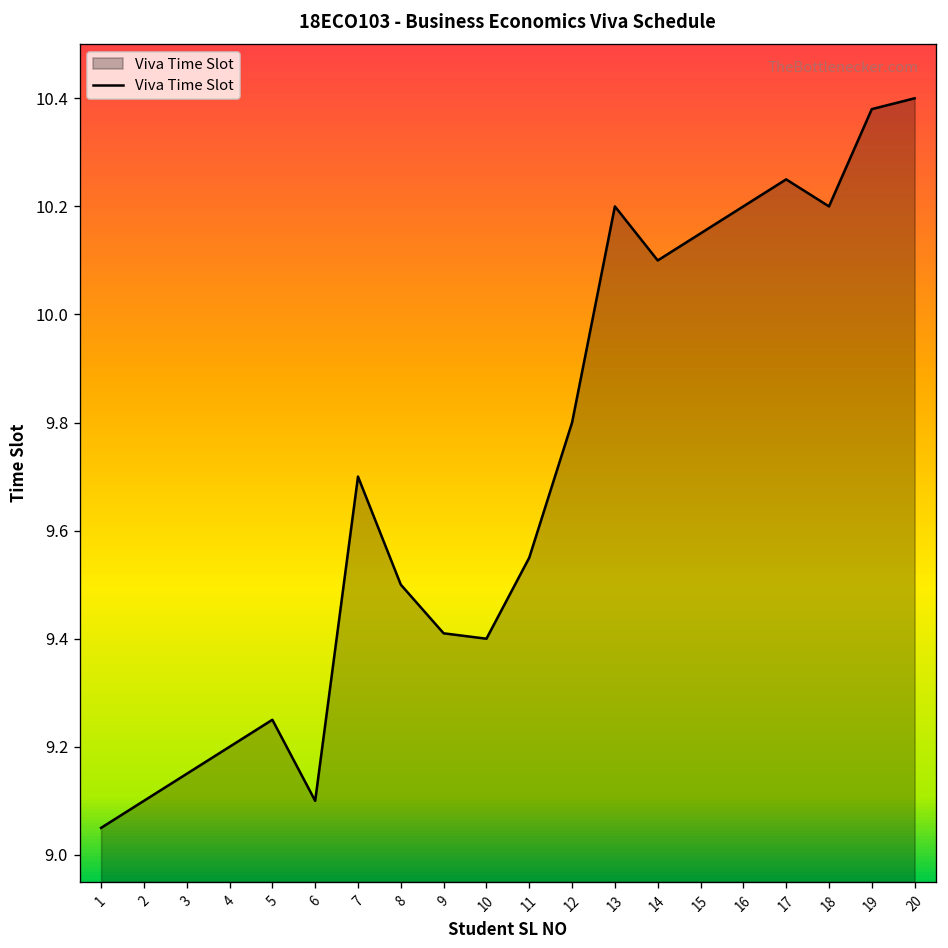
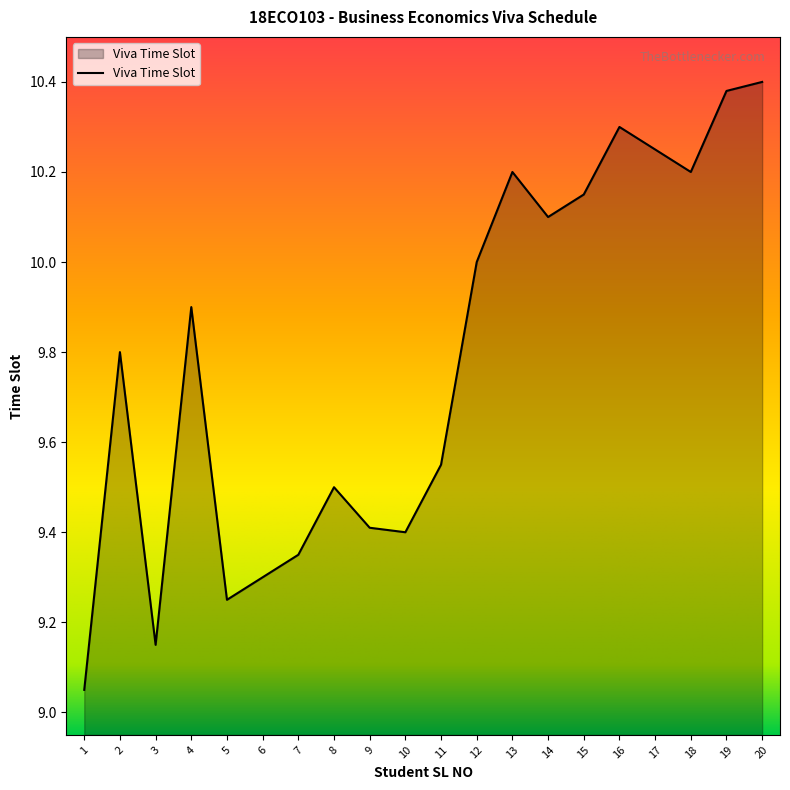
  {
    "1": 9.05,
-   "2": 9.1,
+   "2": 9.8,
    "3": 9.15,
-   "4": 9.2,
+   "4": 9.9,
    "5": 9.25,
-   "6": 9.1,
-   "7": 9.70,
+   "6": 9.3,
+   "7": 9.35,
    "8": 9.50,
    "9": 9.41,
    "10": 9.40,
    "11": 9.55,
-   "12": 9.8,
+   "12": 10.0,
    "13": 10.20,
    "14": 10.10,
    "15": 10.15,
-   "16": 10.2,
+   "16": 10.3,
    "17": 10.25,
    "18": 10.20,
    "19": 10.38,
    "20": 10.40
  }
